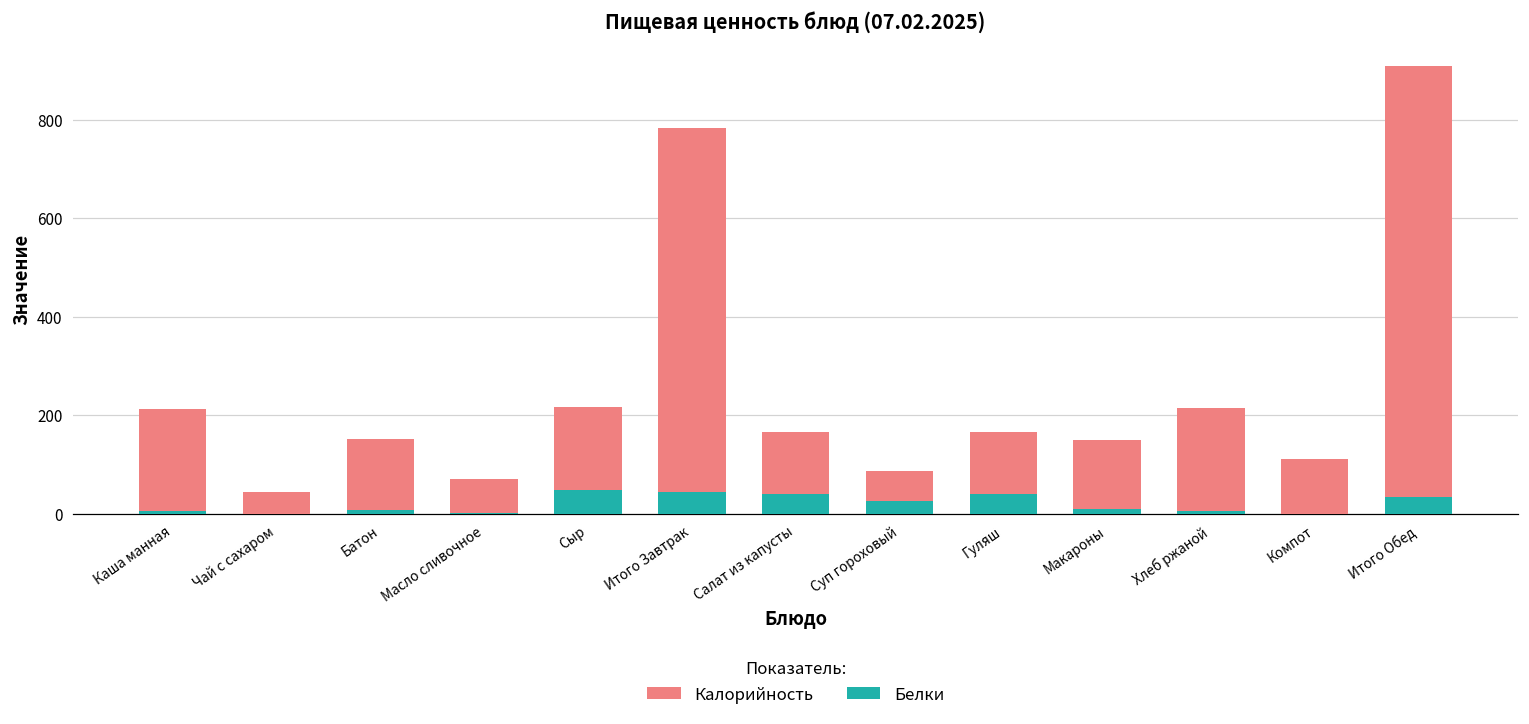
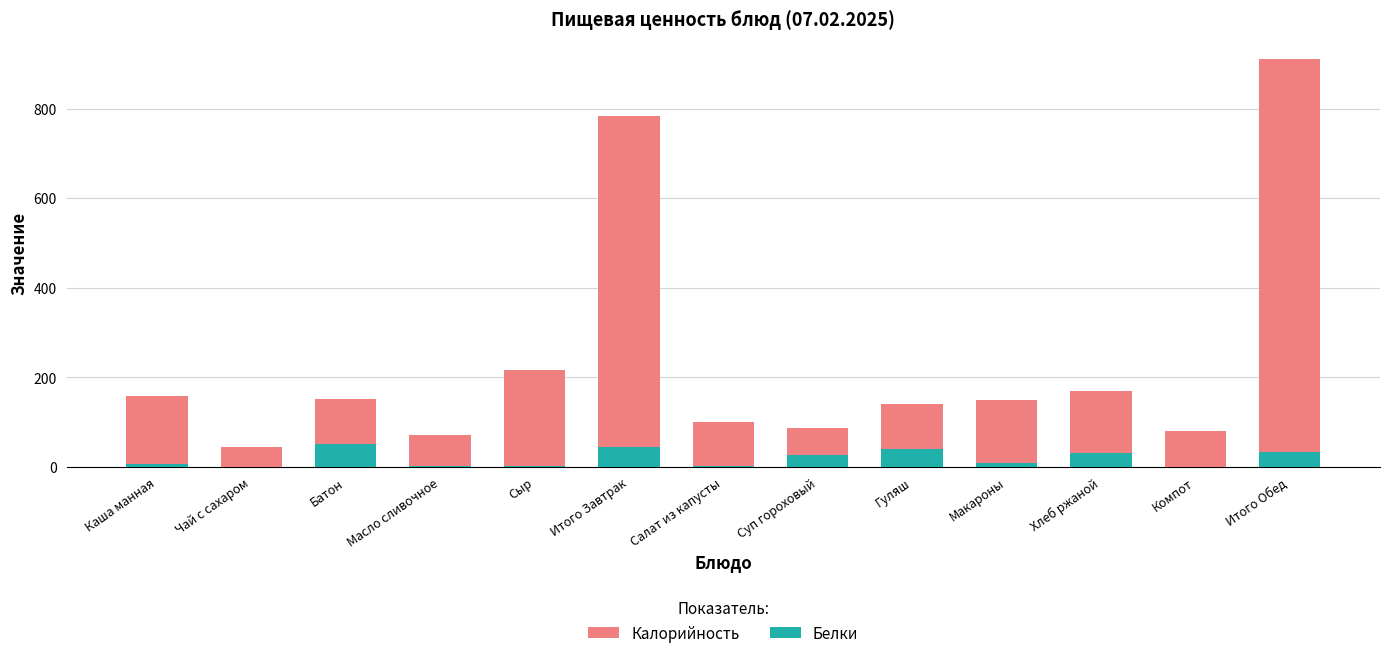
  {
    "Калорийность": {
-     "Каша манная": 210,
+     "Каша манная": 160,
      "Чай с сахаром": 40,
      "Батон": 150,
      "Масло сливочное": 70,
      "Сыр": 220,
      "Итого Завтрак": 780,
-     "Салат из капусты": 170,
+     "Салат из капусты": 100,
      "Суп гороховый": 90,
-     "Гуляш": 170,
+     "Гуляш": 140,
      "Макароны": 150,
-     "Хлеб ржаной": 210,
-     "Компот": 110,
+     "Хлеб ржаной": 170,
+     "Компот": 80,
      "Итого Обед": 910
    },
    "Белки": {
      "Чай с сахаром": 0,
-     "Батон": 10,
-     "Сыр": 50,
-     "Салат из капусты": 40,
-     "Хлеб ржаной": 10,
+     "Батон": 50,
+     "Сыр": 0,
+     "Салат из капусты": 0,
+     "Хлеб ржаной": 30,
      "Компот": 0
    }
  }
